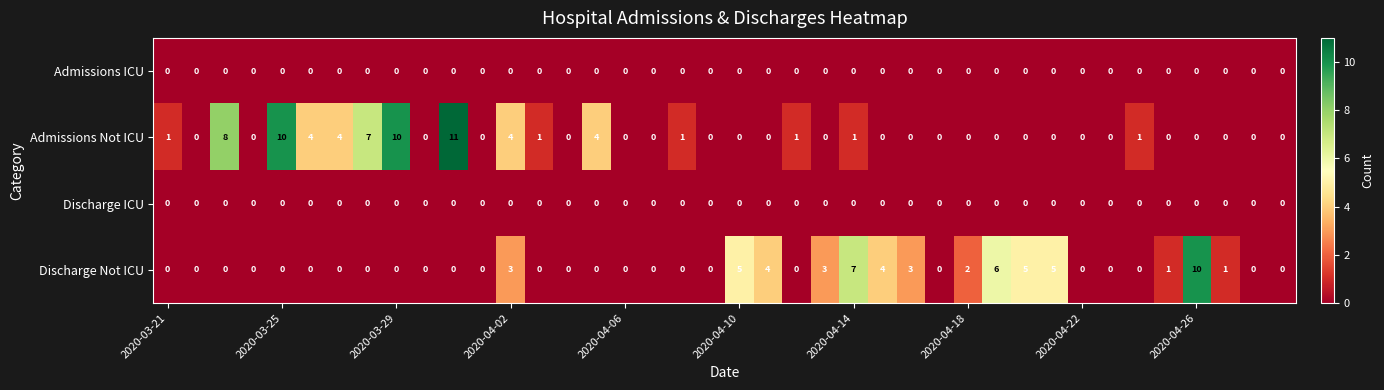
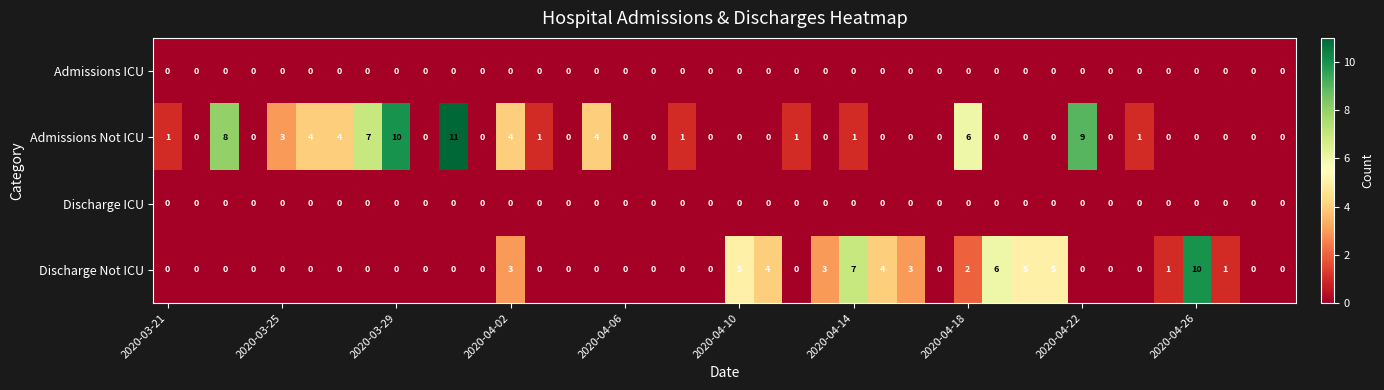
  {
    "Admissions ICU": {
      "2020-03-21": 0,
      "2020-03-25": 0,
      "2020-03-29": 0,
      "2020-04-02": 0,
      "2020-04-06": 0,
      "2020-04-10": 0,
      "2020-04-14": 0,
      "2020-04-18": 0,
      "2020-04-22": 0,
      "2020-04-26": 0
    },
    "Admissions Not ICU": {
      "2020-03-21": 1,
-     "2020-03-25": 10,
+     "2020-03-25": 3,
      "2020-03-29": 10,
      "2020-04-02": 4,
      "2020-04-06": 0,
      "2020-04-10": 0,
      "2020-04-14": 1,
-     "2020-04-18": 0,
-     "2020-04-22": 0,
+     "2020-04-18": 6,
+     "2020-04-22": 9,
      "2020-04-26": 0
    },
    "Discharge ICU": {
      "2020-03-21": 0,
      "2020-03-25": 0,
      "2020-03-29": 0,
      "2020-04-02": 0,
      "2020-04-06": 0,
      "2020-04-10": 0,
      "2020-04-14": 0,
      "2020-04-18": 0,
      "2020-04-22": 0,
      "2020-04-26": 0
    },
    "Discharge Not ICU": {
      "2020-03-21": 0,
      "2020-03-25": 0,
      "2020-03-29": 0,
      "2020-04-02": 3,
      "2020-04-06": 0,
      "2020-04-10": 5,
      "2020-04-14": 7,
      "2020-04-18": 2,
      "2020-04-22": 0,
      "2020-04-26": 10
    }
  }
